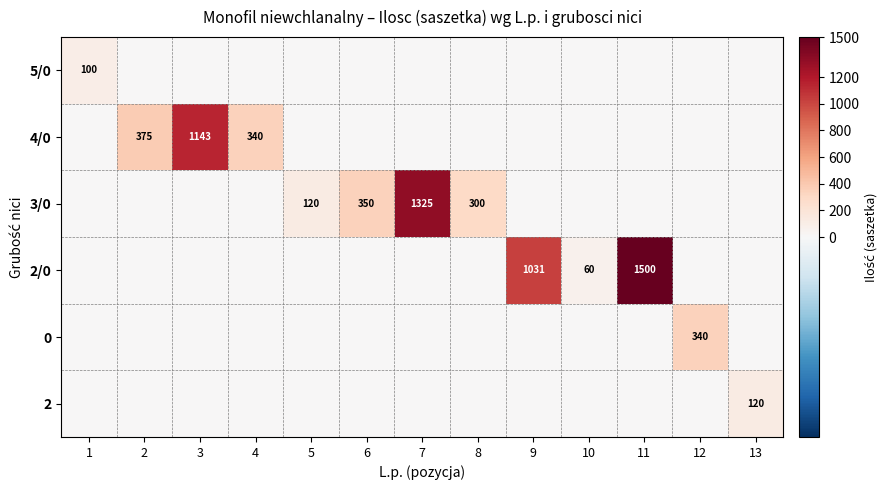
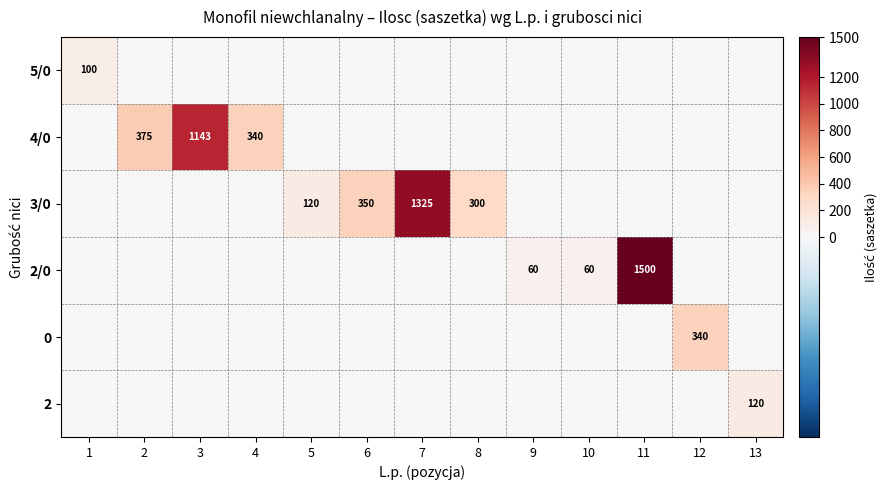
  {
    "5/0": {
      "1": 100
    },
    "4/0": {
      "2": 375,
      "3": 1143,
      "4": 340
    },
    "3/0": {
      "5": 120,
      "6": 350,
      "7": 1325,
      "8": 300
    },
    "2/0": {
-     "9": 1031,
+     "9": 60,
      "10": 60,
      "11": 1500
    },
    "0": {
      "12": 340
    },
    "2": {
      "13": 120
    }
  }
